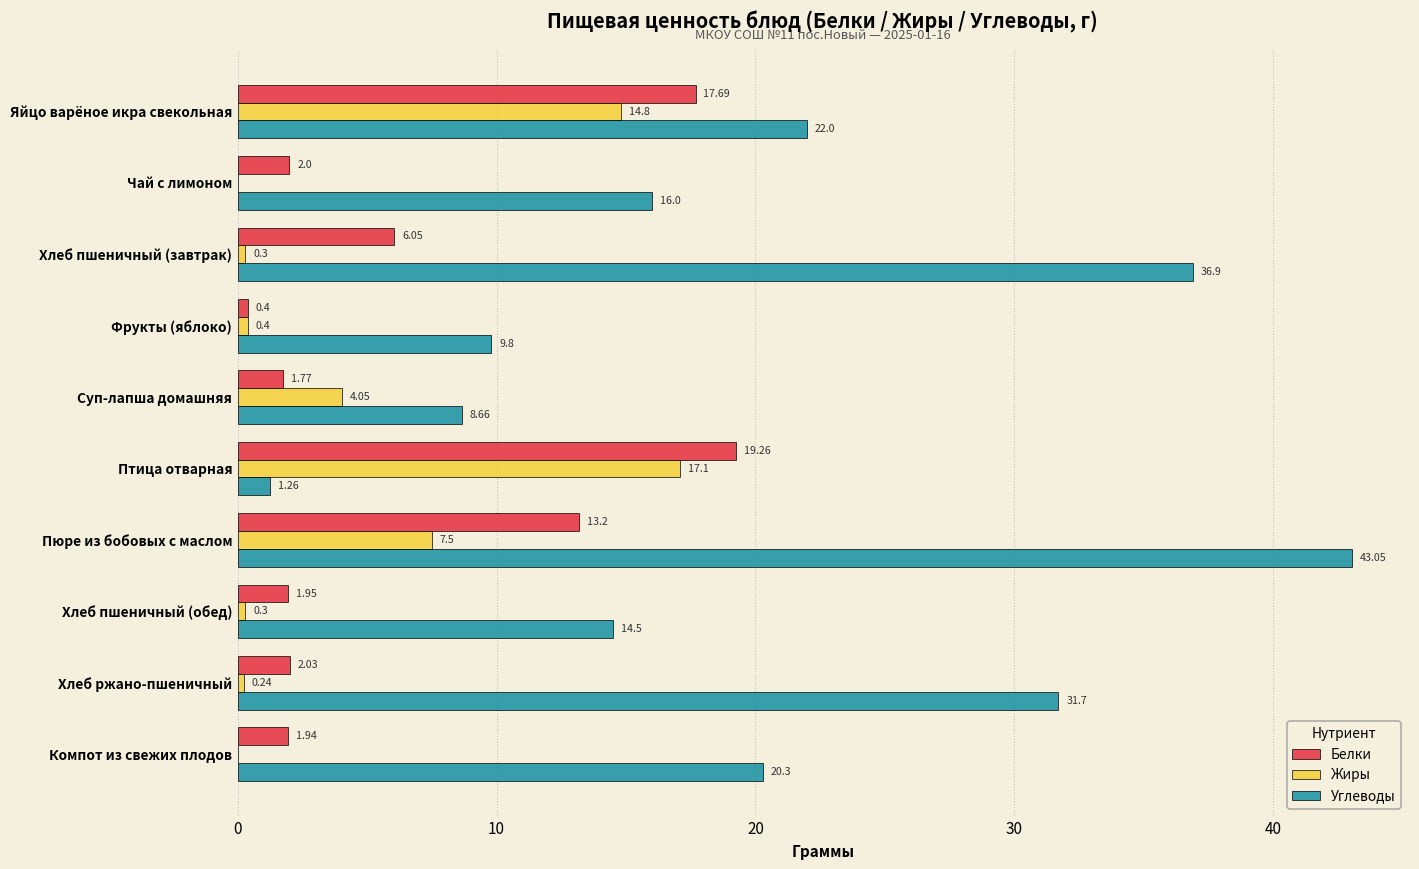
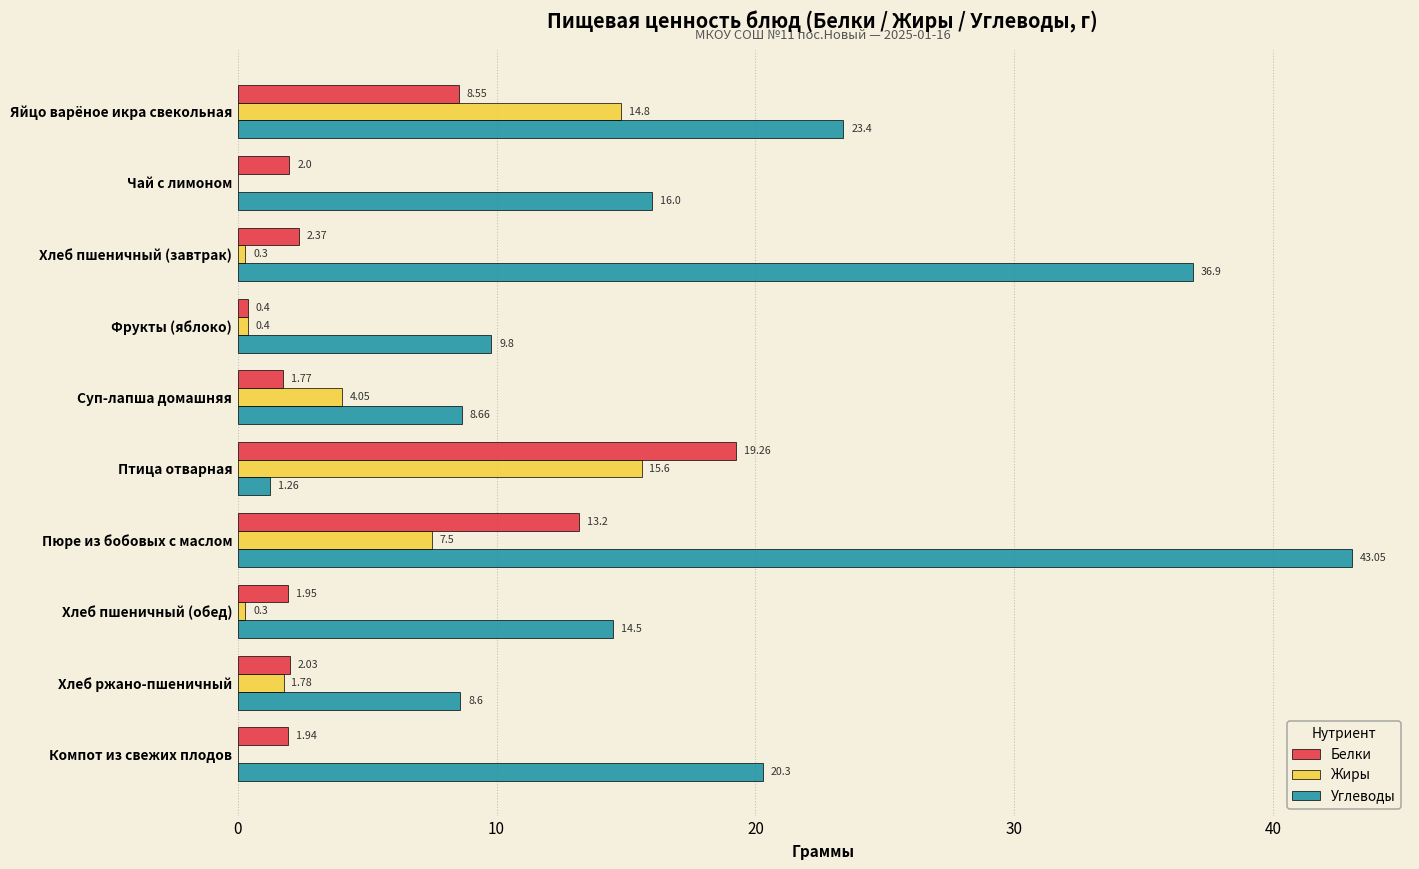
  {
    "Белки": {
-     "Яйцо варёное икра свекольная": 17.69,
+     "Яйцо варёное икра свекольная": 8.55,
      "Чай с лимоном": 2.0,
-     "Хлеб пшеничный (завтрак)": 6.05,
+     "Хлеб пшеничный (завтрак)": 2.37,
      "Фрукты (яблоко)": 0.4,
      "Суп-лапша домашняя": 1.77,
      "Птица отварная": 19.26,
      "Пюре из бобовых с маслом": 13.2,
      "Хлеб пшеничный (обед)": 1.95,
      "Хлеб ржано-пшеничный": 2.03,
      "Компот из свежих плодов": 1.94
    },
    "Жиры": {
      "Яйцо варёное икра свекольная": 14.8,
      "Хлеб пшеничный (завтрак)": 0.3,
      "Фрукты (яблоко)": 0.4,
      "Суп-лапша домашняя": 4.05,
-     "Птица отварная": 17.1,
+     "Птица отварная": 15.6,
      "Пюре из бобовых с маслом": 7.5,
      "Хлеб пшеничный (обед)": 0.3,
-     "Хлеб ржано-пшеничный": 0.24
+     "Хлеб ржано-пшеничный": 1.78
    },
    "Углеводы": {
-     "Яйцо варёное икра свекольная": 22.0,
+     "Яйцо варёное икра свекольная": 23.4,
      "Чай с лимоном": 16.0,
      "Хлеб пшеничный (завтрак)": 36.9,
      "Фрукты (яблоко)": 9.8,
      "Суп-лапша домашняя": 8.66,
      "Птица отварная": 1.26,
      "Пюре из бобовых с маслом": 43.05,
      "Хлеб пшеничный (обед)": 14.5,
-     "Хлеб ржано-пшеничный": 31.7,
+     "Хлеб ржано-пшеничный": 8.6,
      "Компот из свежих плодов": 20.3
    }
  }
